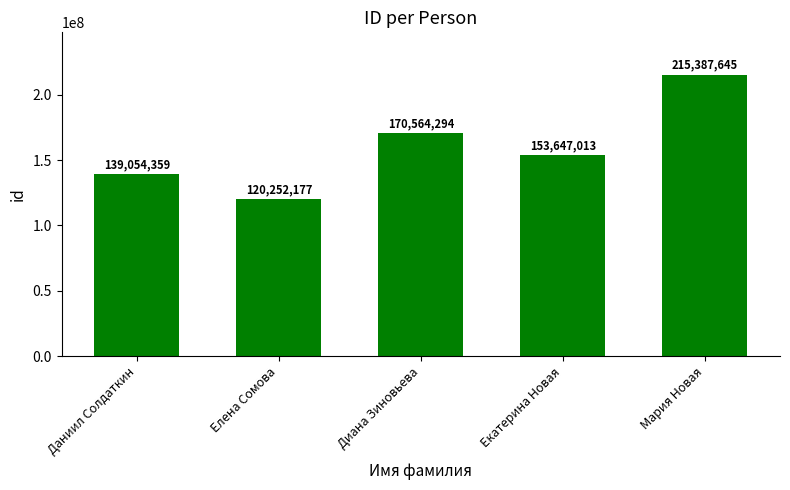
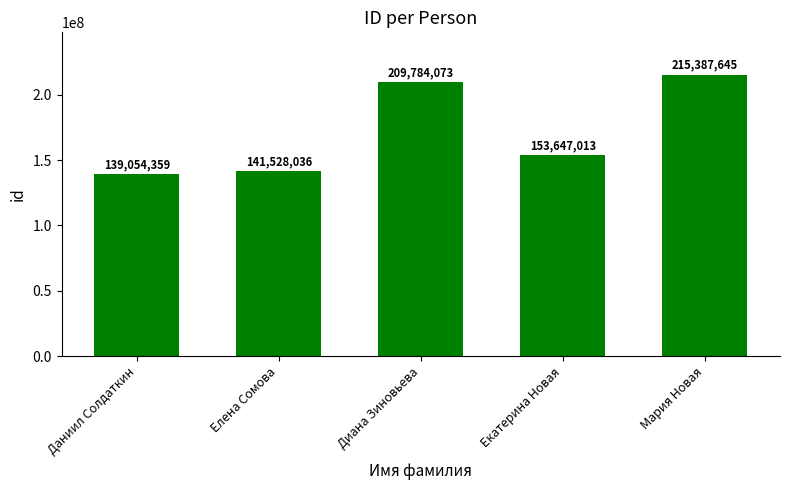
  {
    "Даниил Солдаткин": "139,054,359",
-   "Елена Сомова": "120,252,177",
-   "Диана Зиновьева": "170,564,294",
+   "Елена Сомова": "141,528,036",
+   "Диана Зиновьева": "209,784,073",
    "Екатерина Новая": "153,647,013",
    "Мария Новая": "215,387,645"
  }
